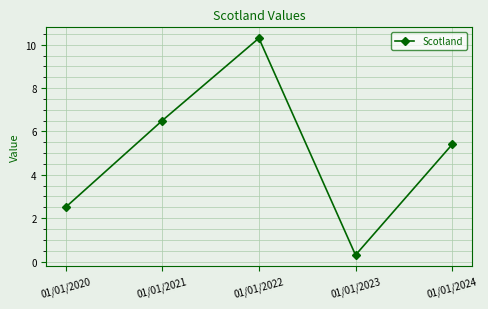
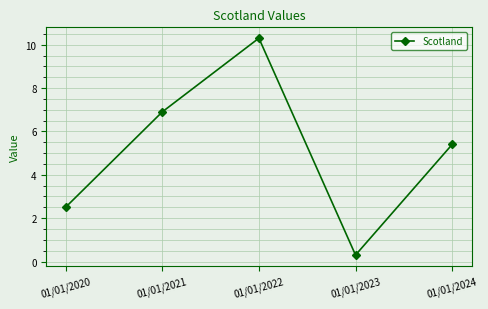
  {
    "01/01/2020": 2.5,
-   "01/01/2021": 6.5,
+   "01/01/2021": 6.9,
    "01/01/2022": 10.3,
    "01/01/2023": 0.3,
    "01/01/2024": 5.4
  }
